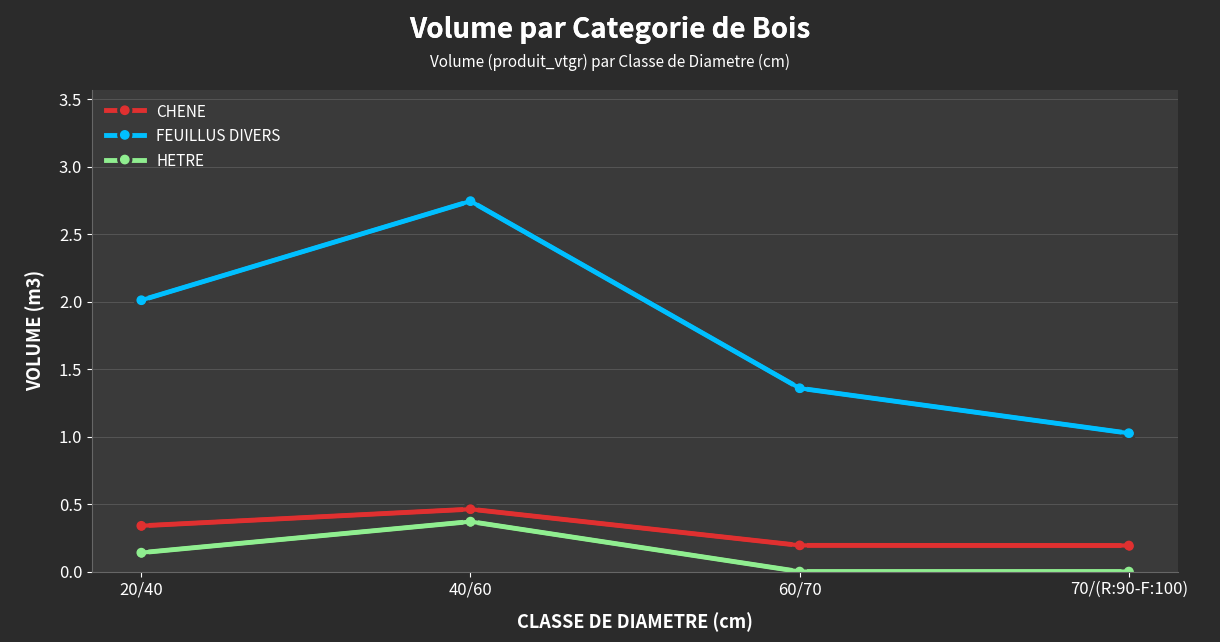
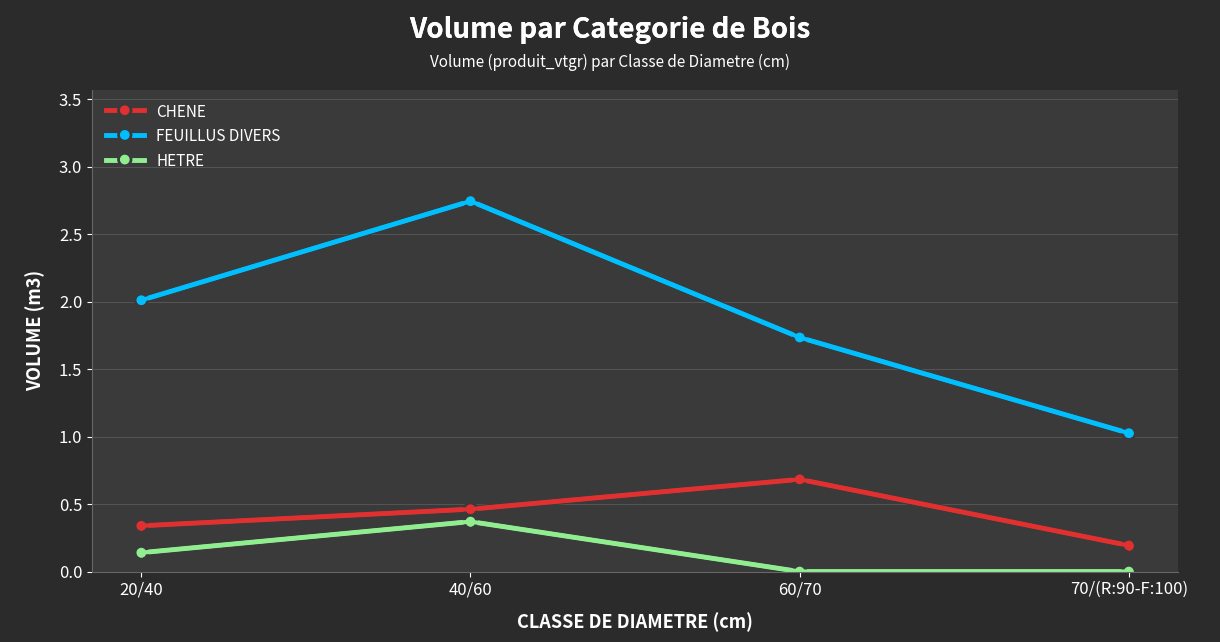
  {
    "CHENE": {
      "20/40": 0.34,
      "40/60": 0.46,
-     "60/70": 0.19,
+     "60/70": 0.68,
      "70/(R:90-F:100)": 0.19
    },
    "FEUILLUS DIVERS": {
      "20/40": 2.01,
      "40/60": 2.74,
-     "60/70": 1.36,
+     "60/70": 1.73,
      "70/(R:90-F:100)": 1.03
    },
    "HETRE": {
      "20/40": 0.14,
      "40/60": 0.37,
      "60/70": 0.00,
      "70/(R:90-F:100)": 0.00
    }
  }
